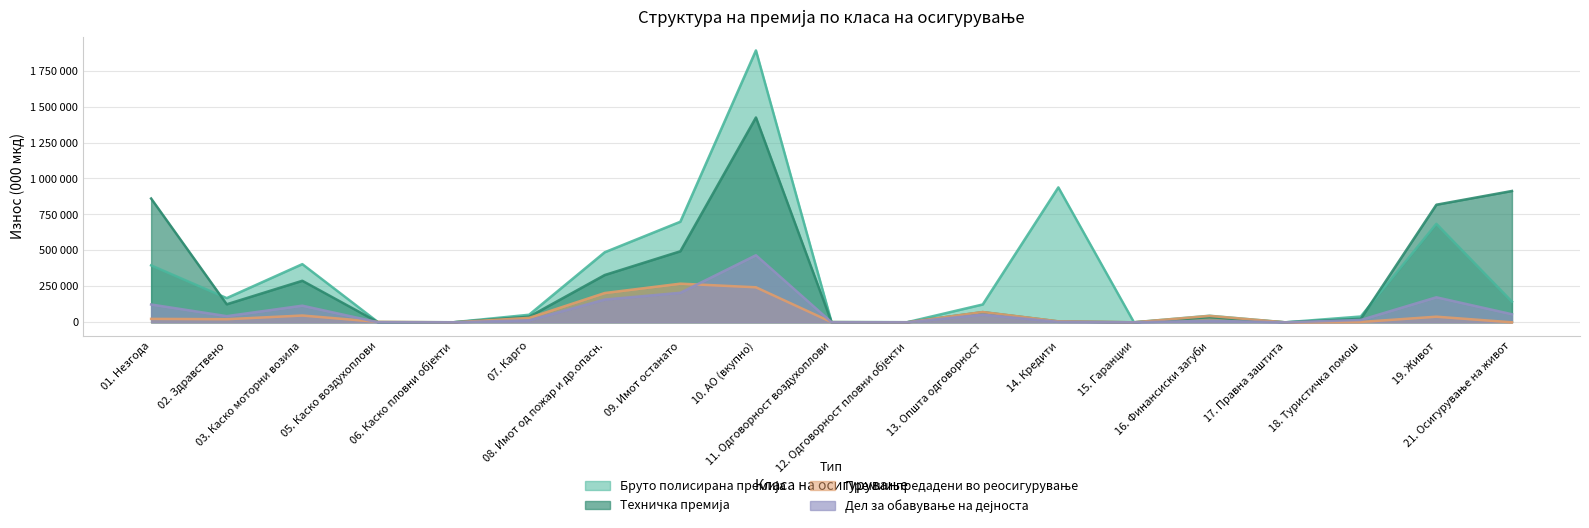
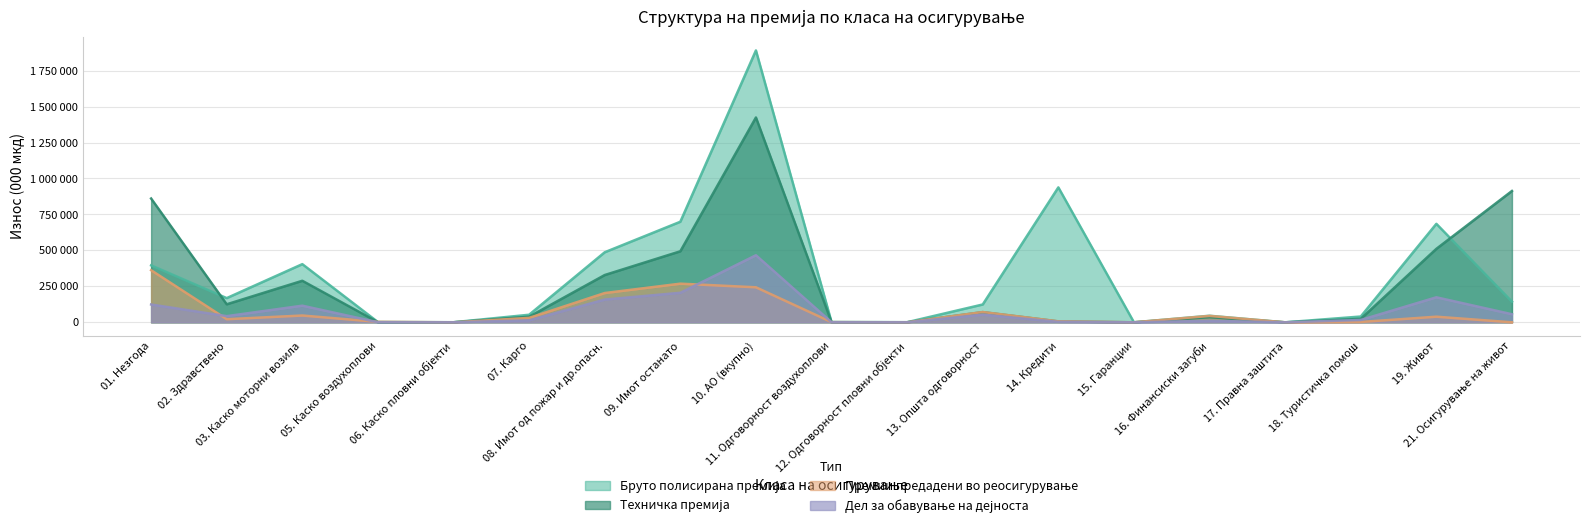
  {
    "Бруто полисирана премија": {
      "01. Незгода": 400000,
      "02. Здравствено": 170000,
      "03. Каско моторни возила": 400000,
      "08. Имот од пожар и др.опасн.": 490000,
      "09. Имот останато": 700000,
      "10. АО (вкупно)": 1890000,
      "13. Општа одговорност": 120000,
      "14. Кредити": 940000,
      "19. Живот": 680000,
      "21. Осигурување на живот": 140000
    },
    "Техничка премија": {
      "01. Незгода": 860000,
      "02. Здравствено": 130000,
      "03. Каско моторни возила": 290000,
      "08. Имот од пожар и др.опасн.": 330000,
      "09. Имот останато": 490000,
      "10. АО (вкупно)": 1420000,
-     "19. Живот": 820000,
+     "19. Живот": 510000,
      "21. Осигурување на живот": 910000
    },
    "Премии предадени во реосигурување": {
-     "01. Незгода": 20000,
+     "01. Незгода": 360000,
      "02. Здравствено": 20000,
      "03. Каско моторни возила": 50000,
      "08. Имот од пожар и др.опасн.": 200000,
      "09. Имот останато": 270000,
      "10. АО (вкупно)": 240000,
      "19. Живот": 40000,
      "21. Осигурување на живот": 0
    },
    "Дел за обавување на дејноста": {
      "01. Незгода": 120000,
      "02. Здравствено": 40000,
      "03. Каско моторни возила": 120000,
      "08. Имот од пожар и др.опасн.": 160000,
      "09. Имот останато": 210000,
      "10. АО (вкупно)": 470000,
      "13. Општа одговорност": 50000,
      "16. Финансиски загуби": 10000,
      "19. Живот": 170000,
      "21. Осигурување на живот": 60000
    }
  }
